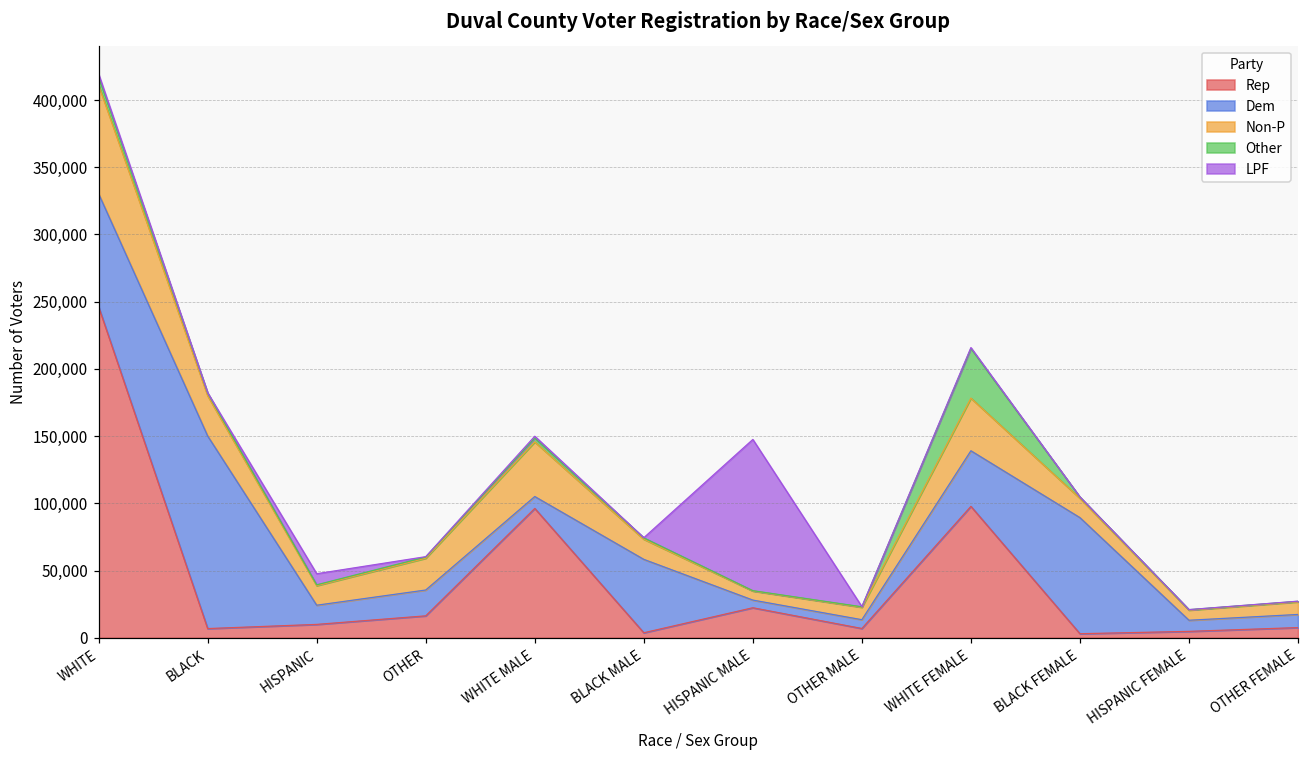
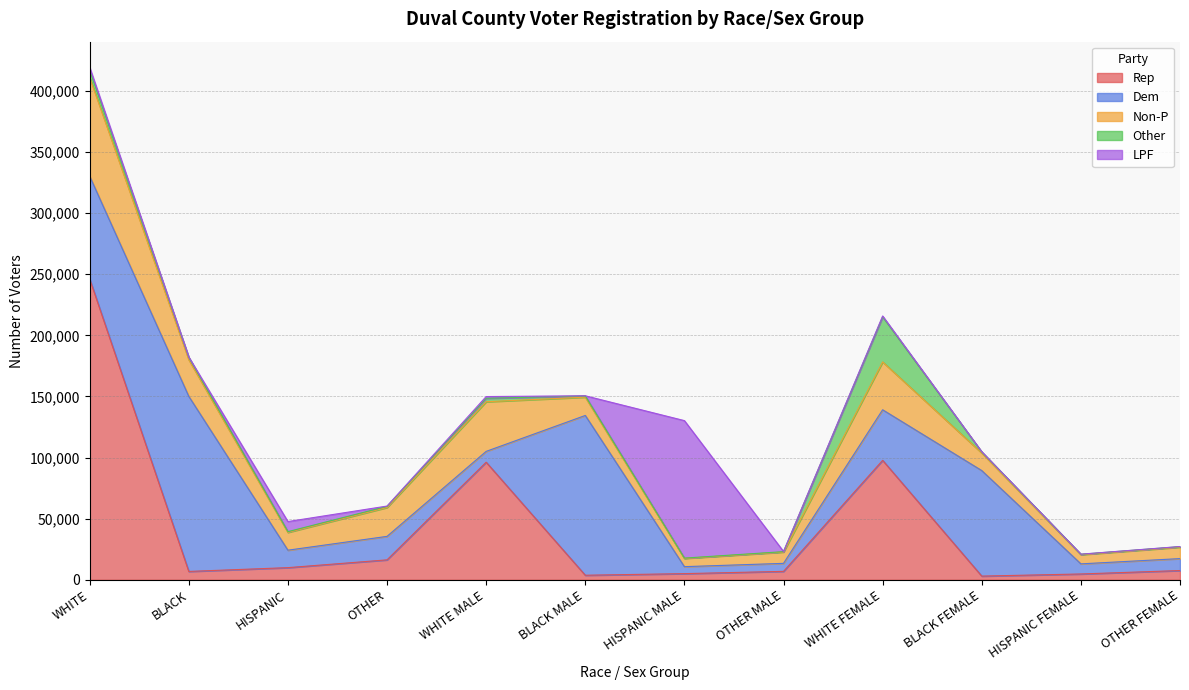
  {
    "Rep": {
      "WHITE": "246,000",
      "BLACK": "7,000",
      "HISPANIC": "10,000",
      "OTHER": "16,000",
      "WHITE MALE": "96,000",
      "BLACK MALE": "4,000",
-     "HISPANIC MALE": "22,000",
+     "HISPANIC MALE": "5,000",
      "OTHER MALE": "7,000",
      "WHITE FEMALE": "98,000",
      "BLACK FEMALE": "3,000",
      "HISPANIC FEMALE": "5,000",
      "OTHER FEMALE": "8,000"
    },
    "Dem": {
      "WHITE": "84,000",
      "BLACK": "143,000",
      "HISPANIC": "14,000",
      "OTHER": "19,000",
      "WHITE MALE": "9,000",
-     "BLACK MALE": "55,000",
+     "BLACK MALE": "131,000",
      "HISPANIC MALE": "6,000",
      "OTHER MALE": "7,000",
      "WHITE FEMALE": "41,000",
      "BLACK FEMALE": "86,000",
      "HISPANIC FEMALE": "8,000",
      "OTHER FEMALE": "10,000"
    },
    "Non-P": {
      "WHITE": "81,000",
      "WHITE MALE": "41,000",
      "WHITE FEMALE": "39,000"
    },
    "Other": {
      "WHITE": "6,000"
    },
    "LPF": {
      "WHITE": "2,000",
      "HISPANIC": "8,000",
      "HISPANIC MALE": "113,000"
    }
  }
